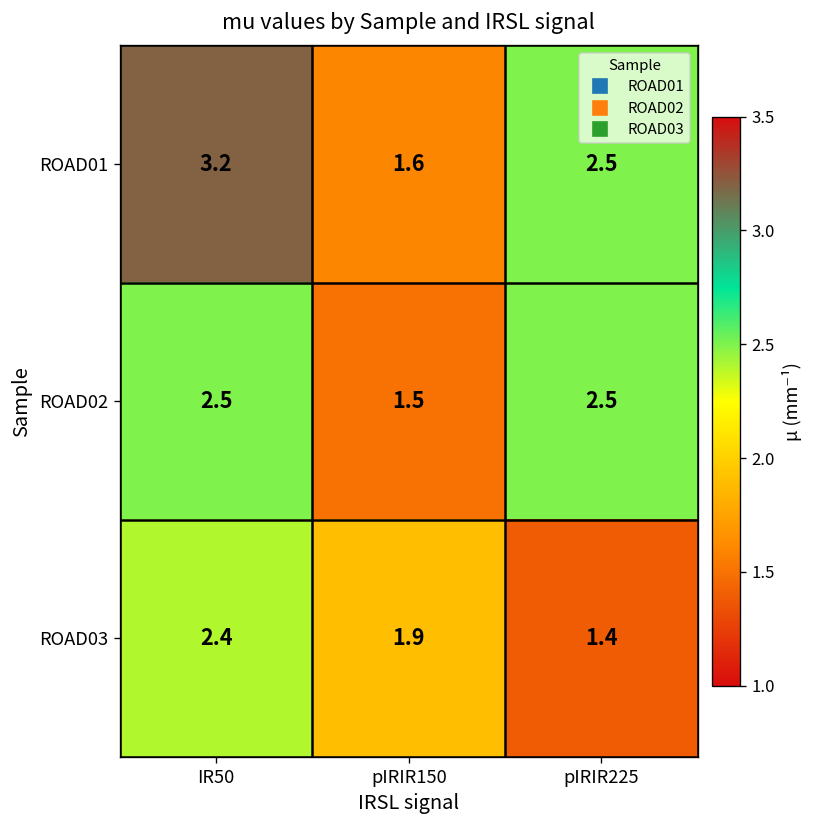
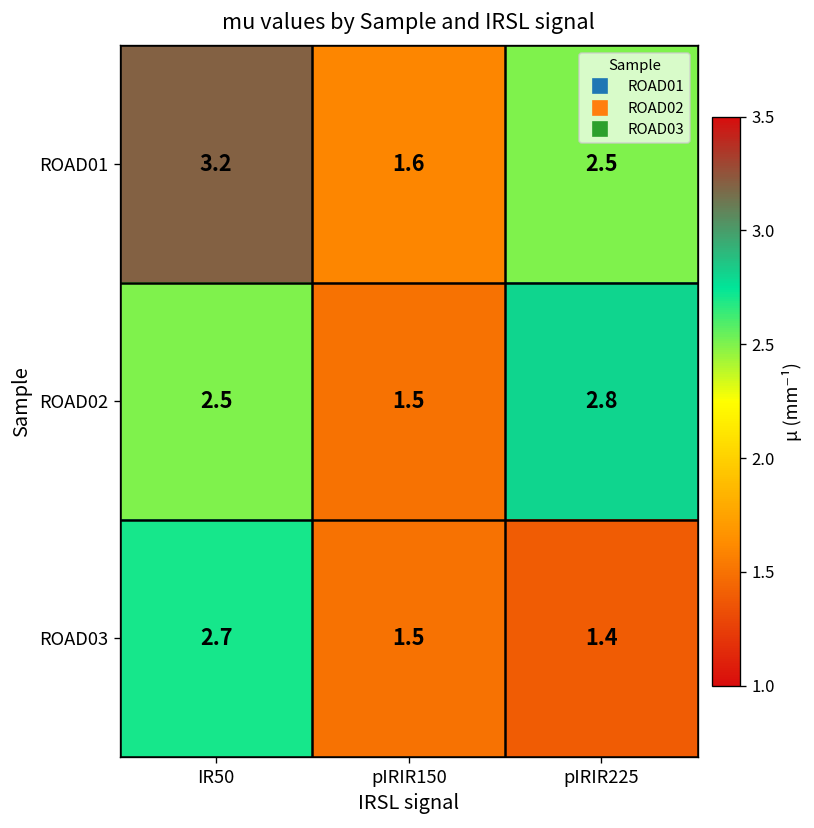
  {
    "ROAD01": {
      "IR50": 3.2,
      "pIRIR150": 1.6,
      "pIRIR225": 2.5
    },
    "ROAD02": {
      "IR50": 2.5,
      "pIRIR150": 1.5,
-     "pIRIR225": 2.5
+     "pIRIR225": 2.8
    },
    "ROAD03": {
-     "IR50": 2.4,
-     "pIRIR150": 1.9,
+     "IR50": 2.7,
+     "pIRIR150": 1.5,
      "pIRIR225": 1.4
    }
  }
